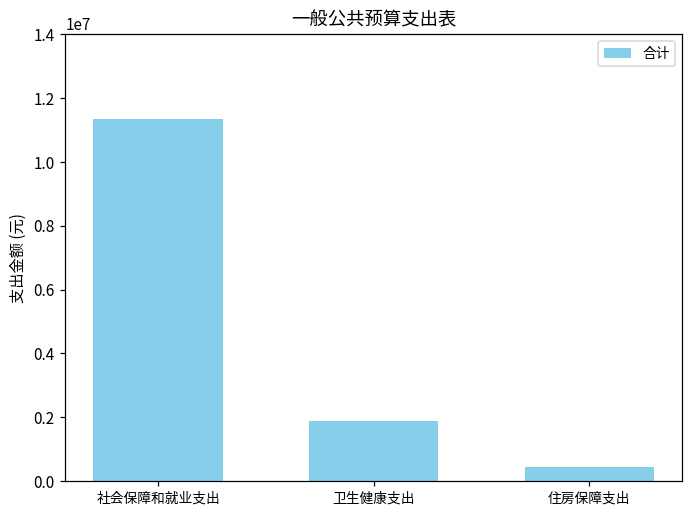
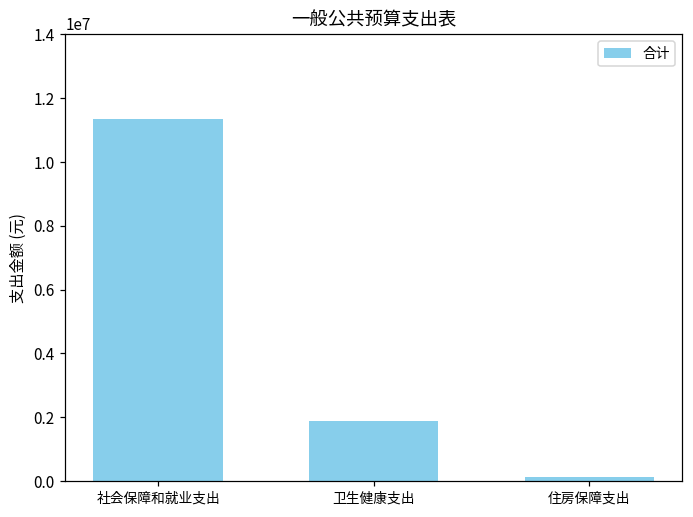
  {
    "社会保障和就业支出": 11400000,
    "卫生健康支出": 1900000,
-   "住房保障支出": 400000
+   "住房保障支出": 100000
  }
